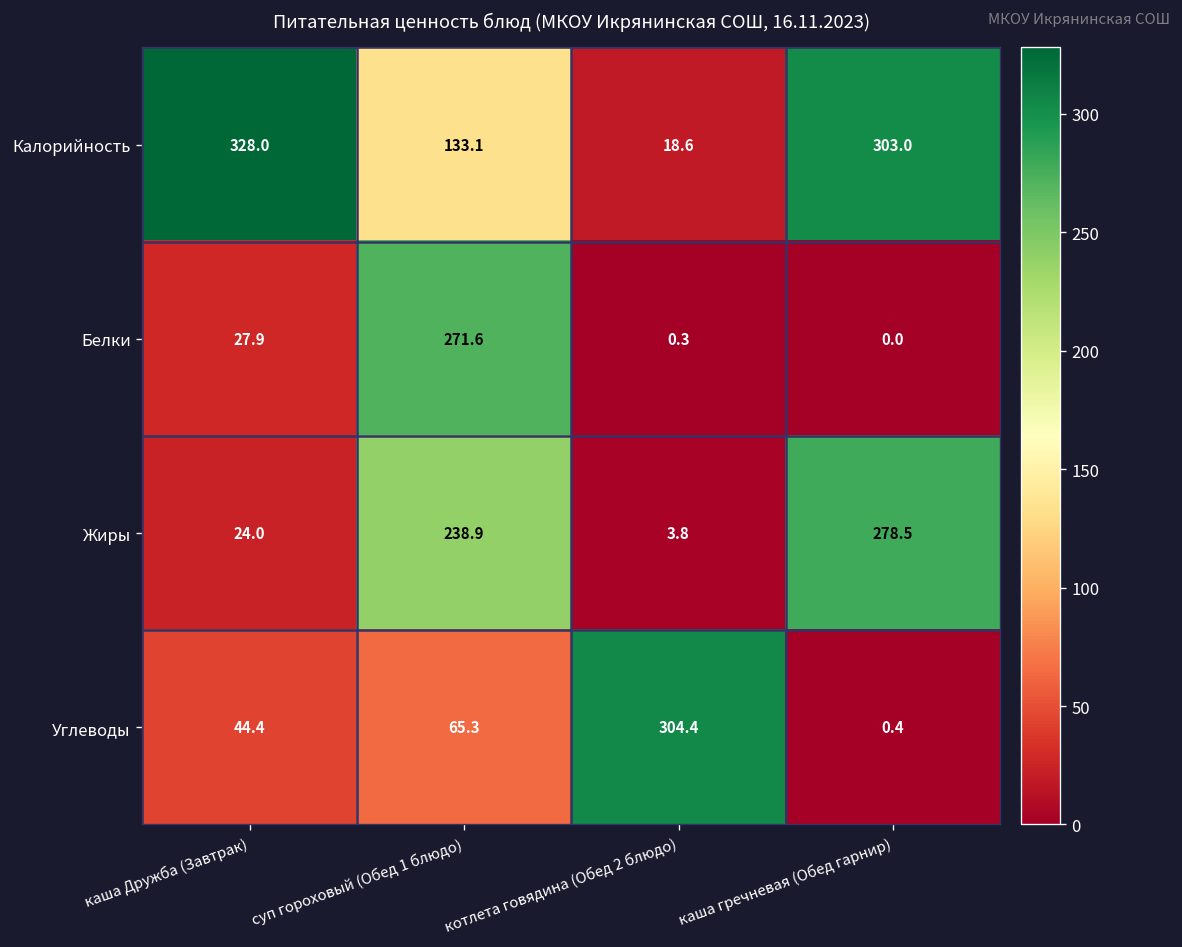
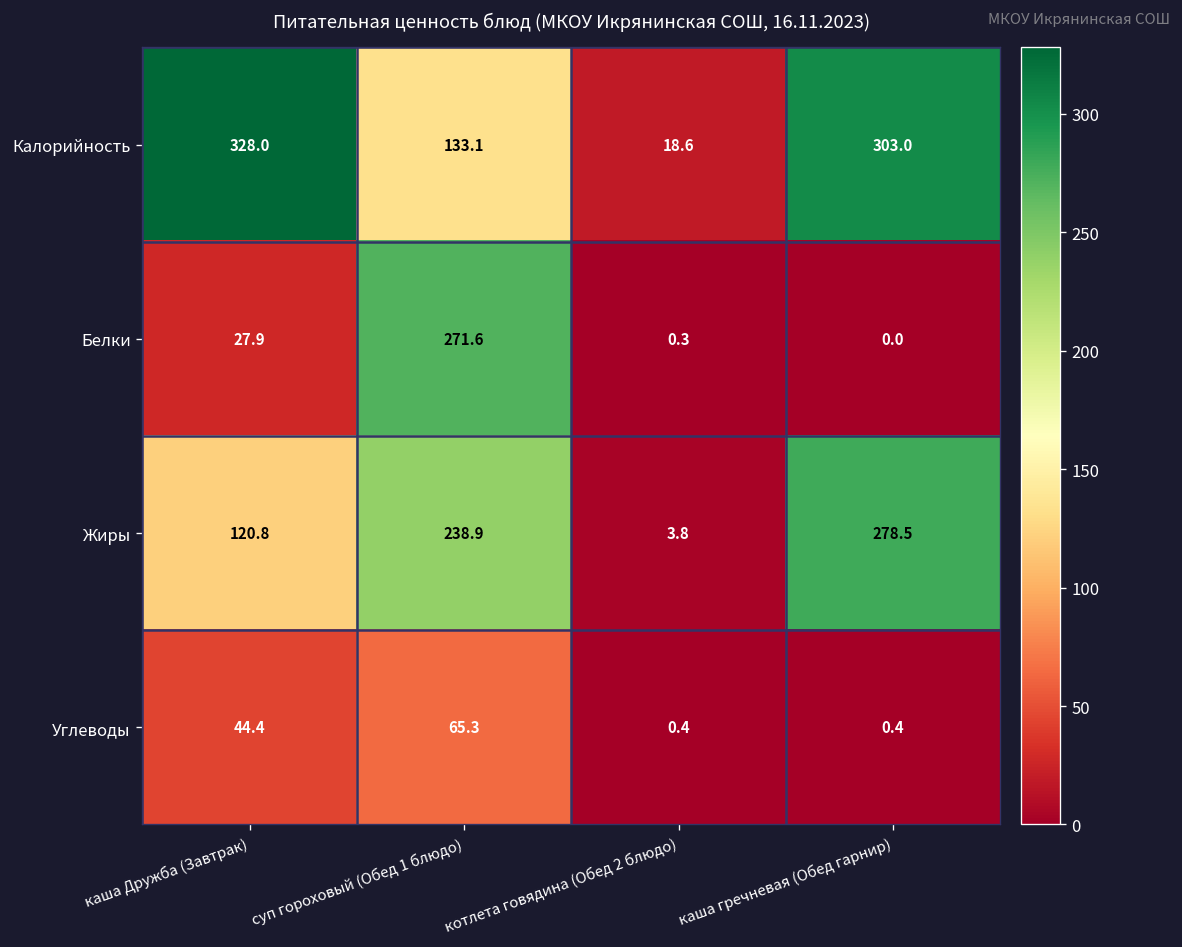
  {
    "Калорийность": {
      "каша Дружба (Завтрак)": 328.0,
      "суп гороховый (Обед 1 блюдо)": 133.1,
      "котлета говядина (Обед 2 блюдо)": 18.6,
      "каша гречневая (Обед гарнир)": 303.0
    },
    "Белки": {
      "каша Дружба (Завтрак)": 27.9,
      "суп гороховый (Обед 1 блюдо)": 271.6,
      "котлета говядина (Обед 2 блюдо)": 0.3,
      "каша гречневая (Обед гарнир)": 0.0
    },
    "Жиры": {
-     "каша Дружба (Завтрак)": 24.0,
+     "каша Дружба (Завтрак)": 120.8,
      "суп гороховый (Обед 1 блюдо)": 238.9,
      "котлета говядина (Обед 2 блюдо)": 3.8,
      "каша гречневая (Обед гарнир)": 278.5
    },
    "Углеводы": {
      "каша Дружба (Завтрак)": 44.4,
      "суп гороховый (Обед 1 блюдо)": 65.3,
-     "котлета говядина (Обед 2 блюдо)": 304.4,
+     "котлета говядина (Обед 2 блюдо)": 0.4,
      "каша гречневая (Обед гарнир)": 0.4
    }
  }
